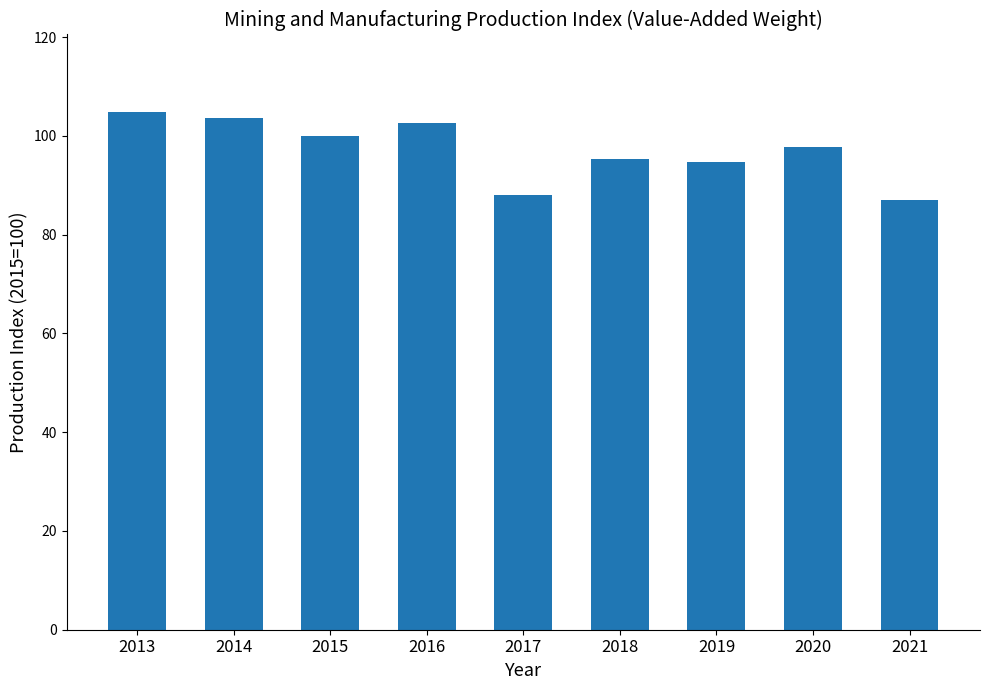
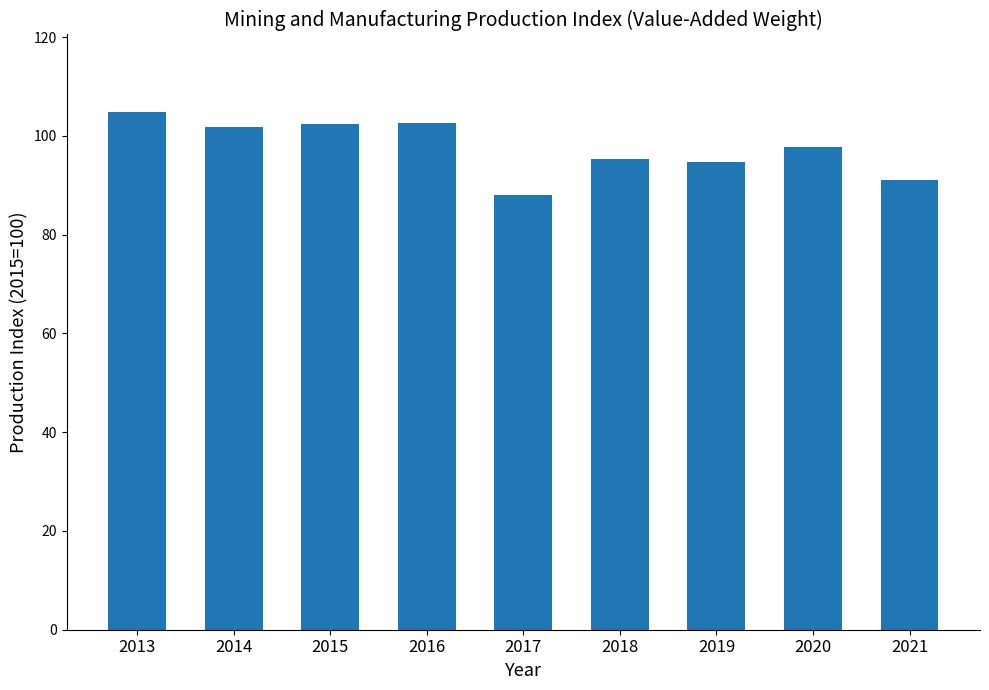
  {
    "2013": 105,
-   "2014": 104,
-   "2015": 100,
+   "2014": 102,
+   "2015": 102,
    "2016": 103,
    "2017": 88,
    "2018": 95,
    "2019": 95,
    "2020": 98,
-   "2021": 87
+   "2021": 91
  }
